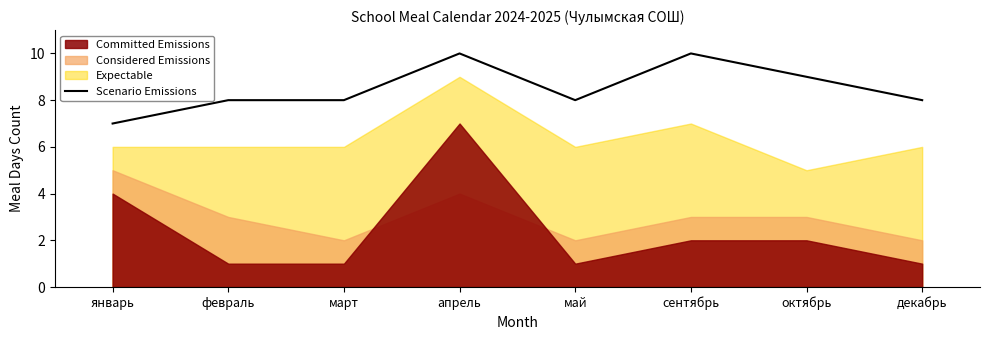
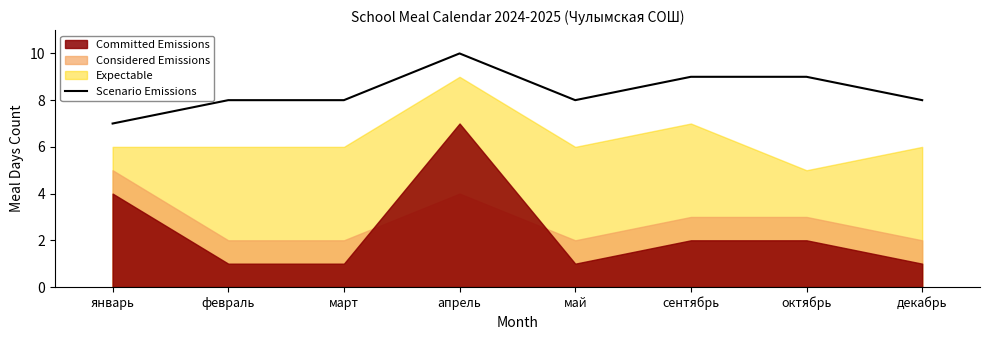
  {
    "Scenario Emissions": {
      "январь": 7,
      "февраль": 8,
      "март": 8,
      "апрель": 10,
      "май": 8,
-     "сентябрь": 10,
+     "сентябрь": 9,
      "октябрь": 9,
      "декабрь": 8
    },
    "Expectable": {
      "январь": 6,
      "февраль": 6,
      "март": 6,
      "апрель": 9,
      "май": 6,
      "сентябрь": 7,
      "октябрь": 5,
      "декабрь": 6
    },
    "Considered Emissions": {
      "январь": 5,
-     "февраль": 3,
+     "февраль": 2,
      "март": 2,
      "апрель": 4,
      "май": 2,
      "сентябрь": 3,
      "октябрь": 3,
      "декабрь": 2
    },
    "Committed Emissions": {
      "январь": 4,
      "февраль": 1,
      "март": 1,
      "апрель": 7,
      "май": 1,
      "сентябрь": 2,
      "октябрь": 2,
      "декабрь": 1
    }
  }
